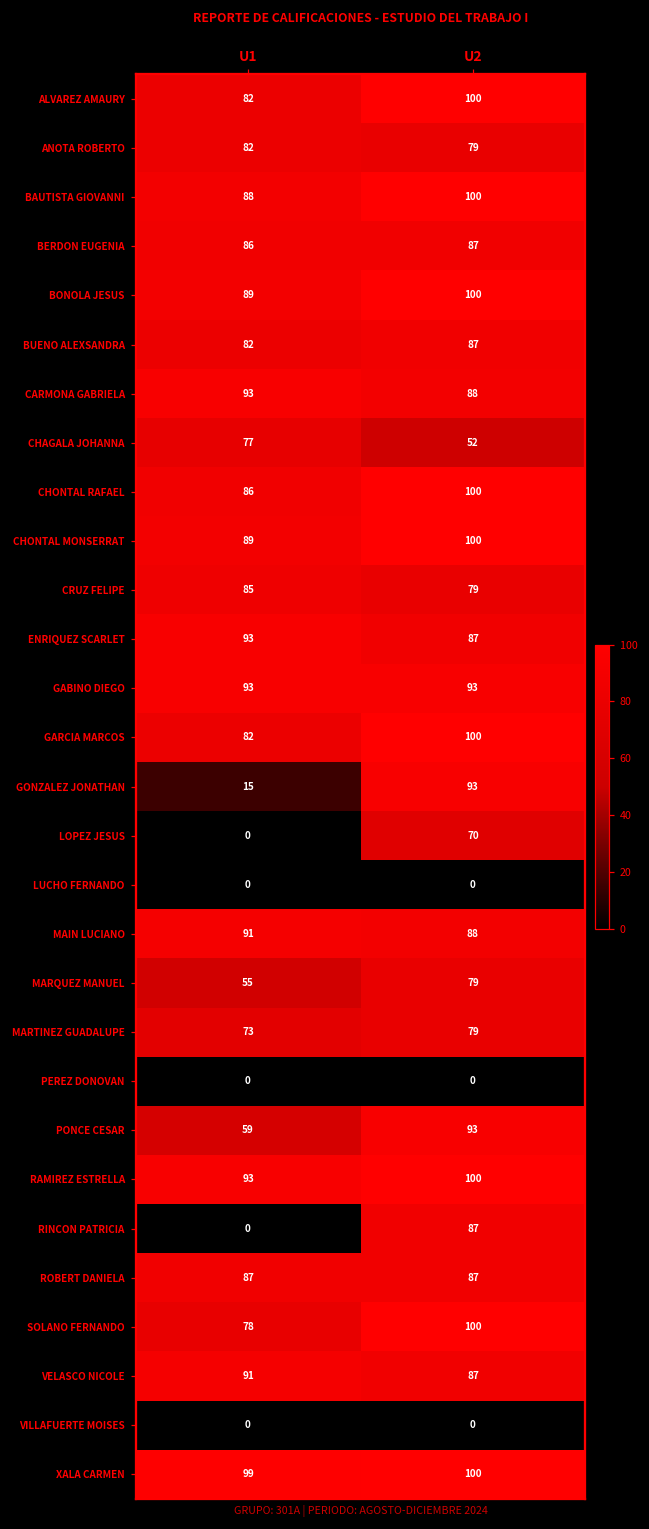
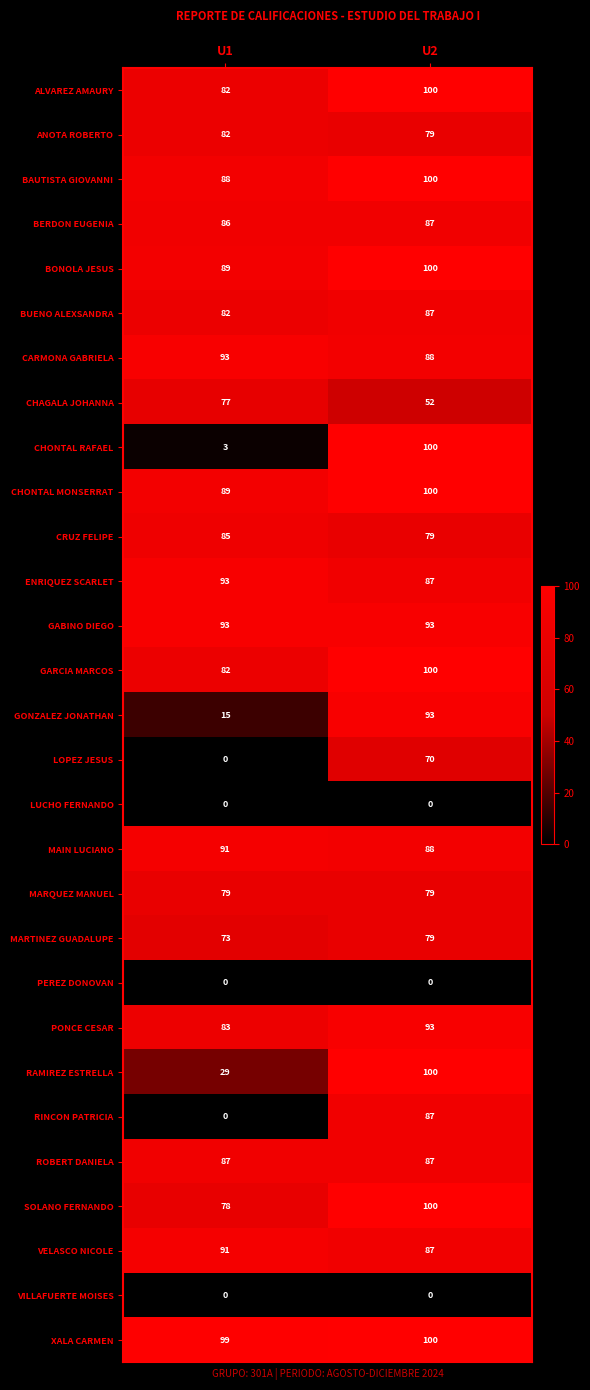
  {
    "ALVAREZ AMAURY": {
      "U1": 82,
      "U2": 100
    },
    "ANOTA ROBERTO": {
      "U1": 82,
      "U2": 79
    },
    "BAUTISTA GIOVANNI": {
      "U1": 88,
      "U2": 100
    },
    "BERDON EUGENIA": {
      "U1": 86,
      "U2": 87
    },
    "BONOLA JESUS": {
      "U1": 89,
      "U2": 100
    },
    "BUENO ALEXSANDRA": {
      "U1": 82,
      "U2": 87
    },
    "CARMONA GABRIELA": {
      "U1": 93,
      "U2": 88
    },
    "CHAGALA JOHANNA": {
      "U1": 77,
      "U2": 52
    },
    "CHONTAL RAFAEL": {
-     "U1": 86,
+     "U1": 3,
      "U2": 100
    },
    "CHONTAL MONSERRAT": {
      "U1": 89,
      "U2": 100
    },
    "CRUZ FELIPE": {
      "U1": 85,
      "U2": 79
    },
    "ENRIQUEZ SCARLET": {
      "U1": 93,
      "U2": 87
    },
    "GABINO DIEGO": {
      "U1": 93,
      "U2": 93
    },
    "GARCIA MARCOS": {
      "U1": 82,
      "U2": 100
    },
    "GONZALEZ JONATHAN": {
      "U1": 15,
      "U2": 93
    },
    "LOPEZ JESUS": {
      "U1": 0,
      "U2": 70
    },
    "LUCHO FERNANDO": {
      "U1": 0,
      "U2": 0
    },
    "MAIN LUCIANO": {
      "U1": 91,
      "U2": 88
    },
    "MARQUEZ MANUEL": {
-     "U1": 55,
+     "U1": 79,
      "U2": 79
    },
    "MARTINEZ GUADALUPE": {
      "U1": 73,
      "U2": 79
    },
    "PEREZ DONOVAN": {
      "U1": 0,
      "U2": 0
    },
    "PONCE CESAR": {
-     "U1": 59,
+     "U1": 83,
      "U2": 93
    },
    "RAMIREZ ESTRELLA": {
-     "U1": 93,
+     "U1": 29,
      "U2": 100
    },
    "RINCON PATRICIA": {
      "U1": 0,
      "U2": 87
    },
    "ROBERT DANIELA": {
      "U1": 87,
      "U2": 87
    },
    "SOLANO FERNANDO": {
      "U1": 78,
      "U2": 100
    },
    "VELASCO NICOLE": {
      "U1": 91,
      "U2": 87
    },
    "VILLAFUERTE MOISES": {
      "U1": 0,
      "U2": 0
    },
    "XALA CARMEN": {
      "U1": 99,
      "U2": 100
    }
  }
